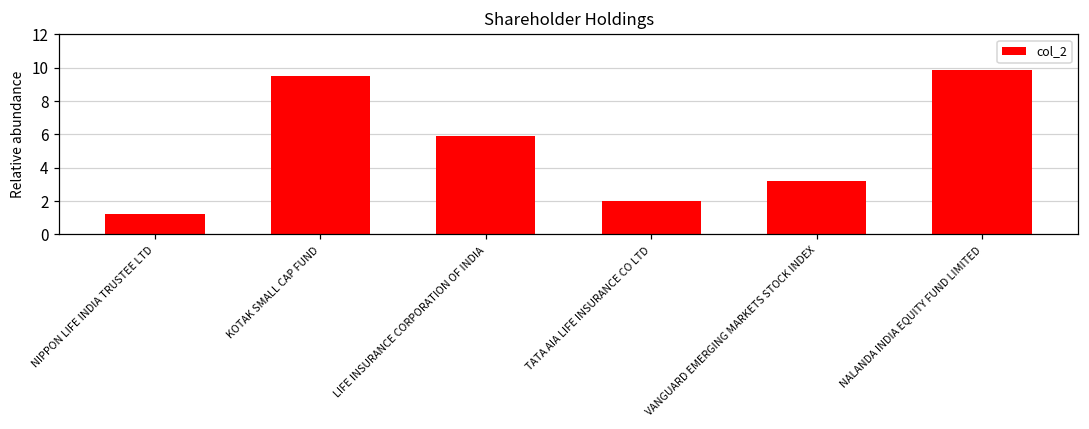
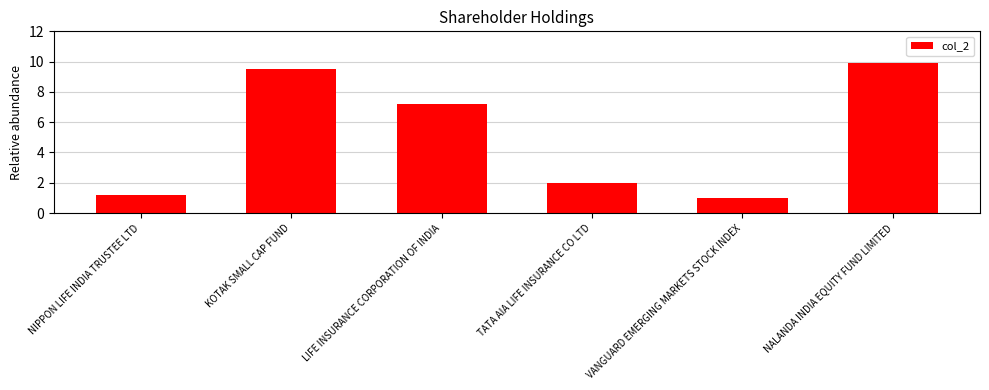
  {
    "NIPPON LIFE INDIA TRUSTEE LTD": 1.2,
    "KOTAK SMALL CAP FUND": 9.5,
-   "LIFE INSURANCE CORPORATION OF INDIA": 5.9,
+   "LIFE INSURANCE CORPORATION OF INDIA": 7.2,
    "TATA AIA LIFE INSURANCE CO LTD": 2.0,
-   "VANGUARD EMERGING MARKETS STOCK INDEX": 3.2,
+   "VANGUARD EMERGING MARKETS STOCK INDEX": 1.0,
    "NALANDA INDIA EQUITY FUND LIMITED": 9.9
  }
